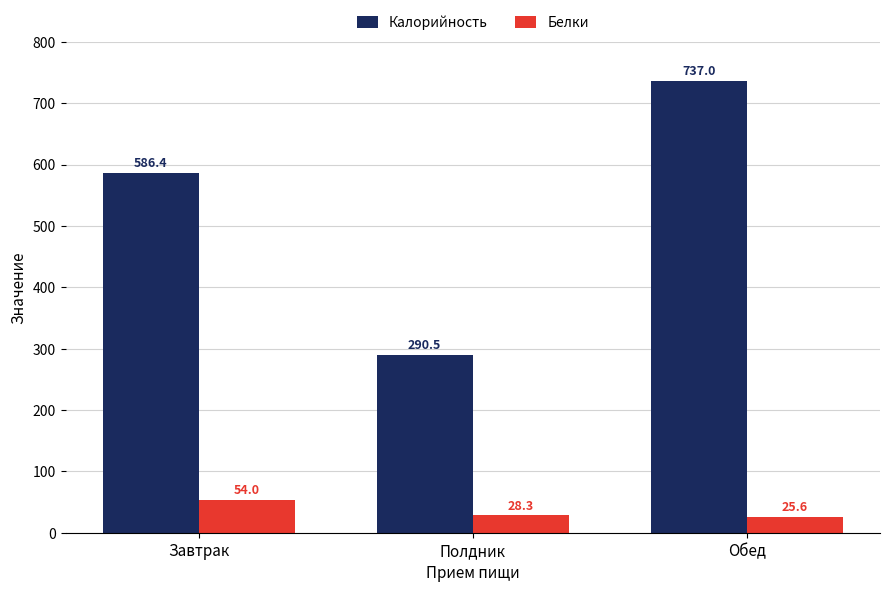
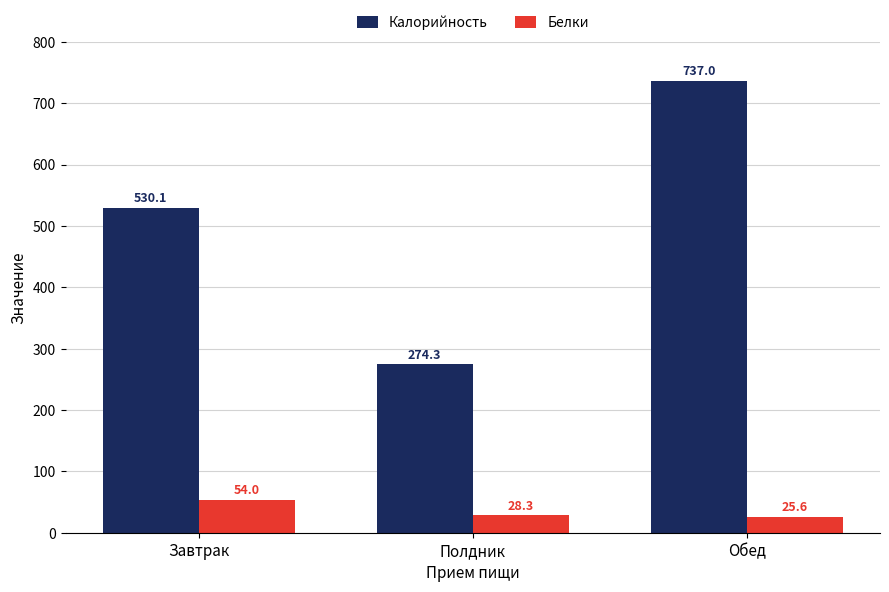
  {
    "Калорийность": {
-     "Завтрак": 586.4,
-     "Полдник": 290.5,
+     "Завтрак": 530.1,
+     "Полдник": 274.3,
      "Обед": 737.0
    },
    "Белки": {
      "Завтрак": 54.0,
      "Полдник": 28.3,
      "Обед": 25.6
    }
  }
